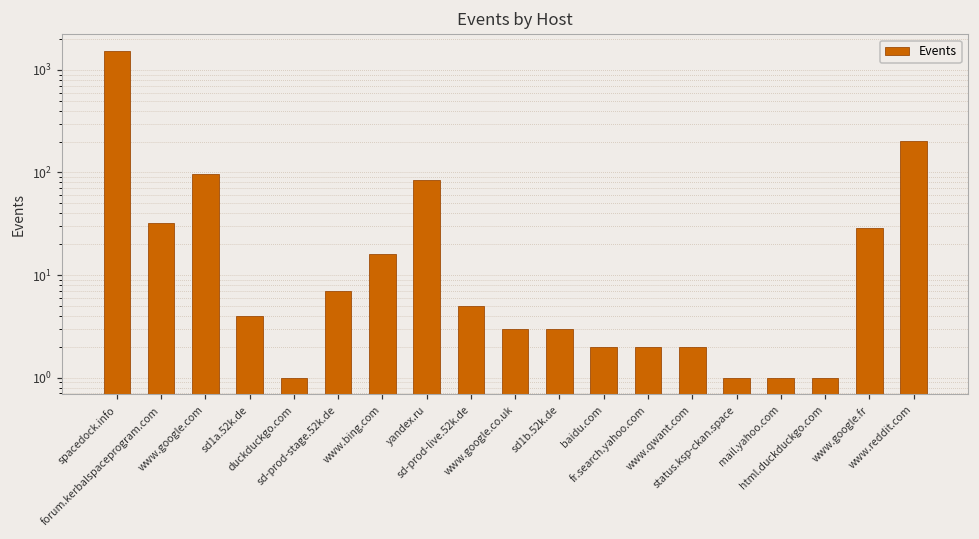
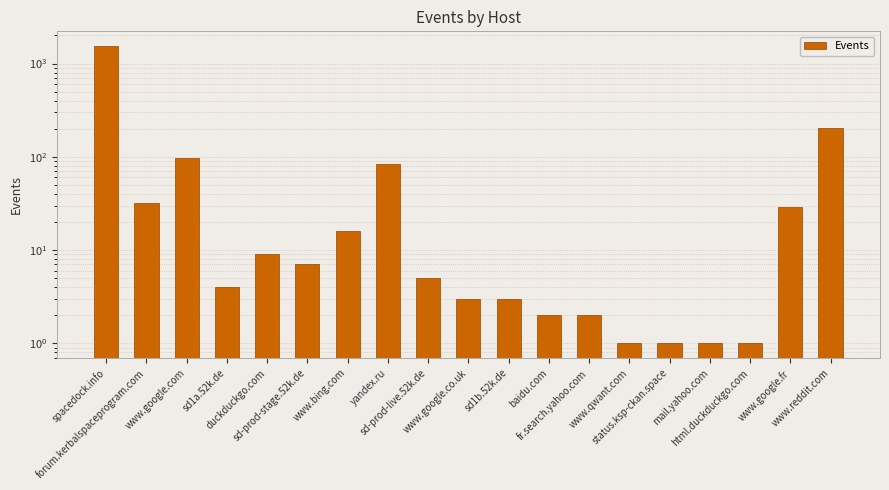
  {
    "spacedock.info": 1500,
    "forum.kerbalspaceprogram.com": 32,
    "www.google.com": 100,
    "sd1a.52k.de": 4,
-   "duckduckgo.com": 1,
+   "duckduckgo.com": 9,
    "sd-prod-stage.52k.de": 7,
    "www.bing.com": 16,
    "yandex.ru": 80,
    "sd-prod-live.52k.de": 5,
    "www.google.co.uk": 3,
    "sd1b.52k.de": 3,
    "baidu.com": 2,
    "fr.search.yahoo.com": 2,
-   "www.qwant.com": 2,
+   "www.qwant.com": 1,
    "status.ksp-ckan.space": 1,
    "mail.yahoo.com": 1,
    "html.duckduckgo.com": 1,
    "www.google.fr": 29,
    "www.reddit.com": 200
  }
